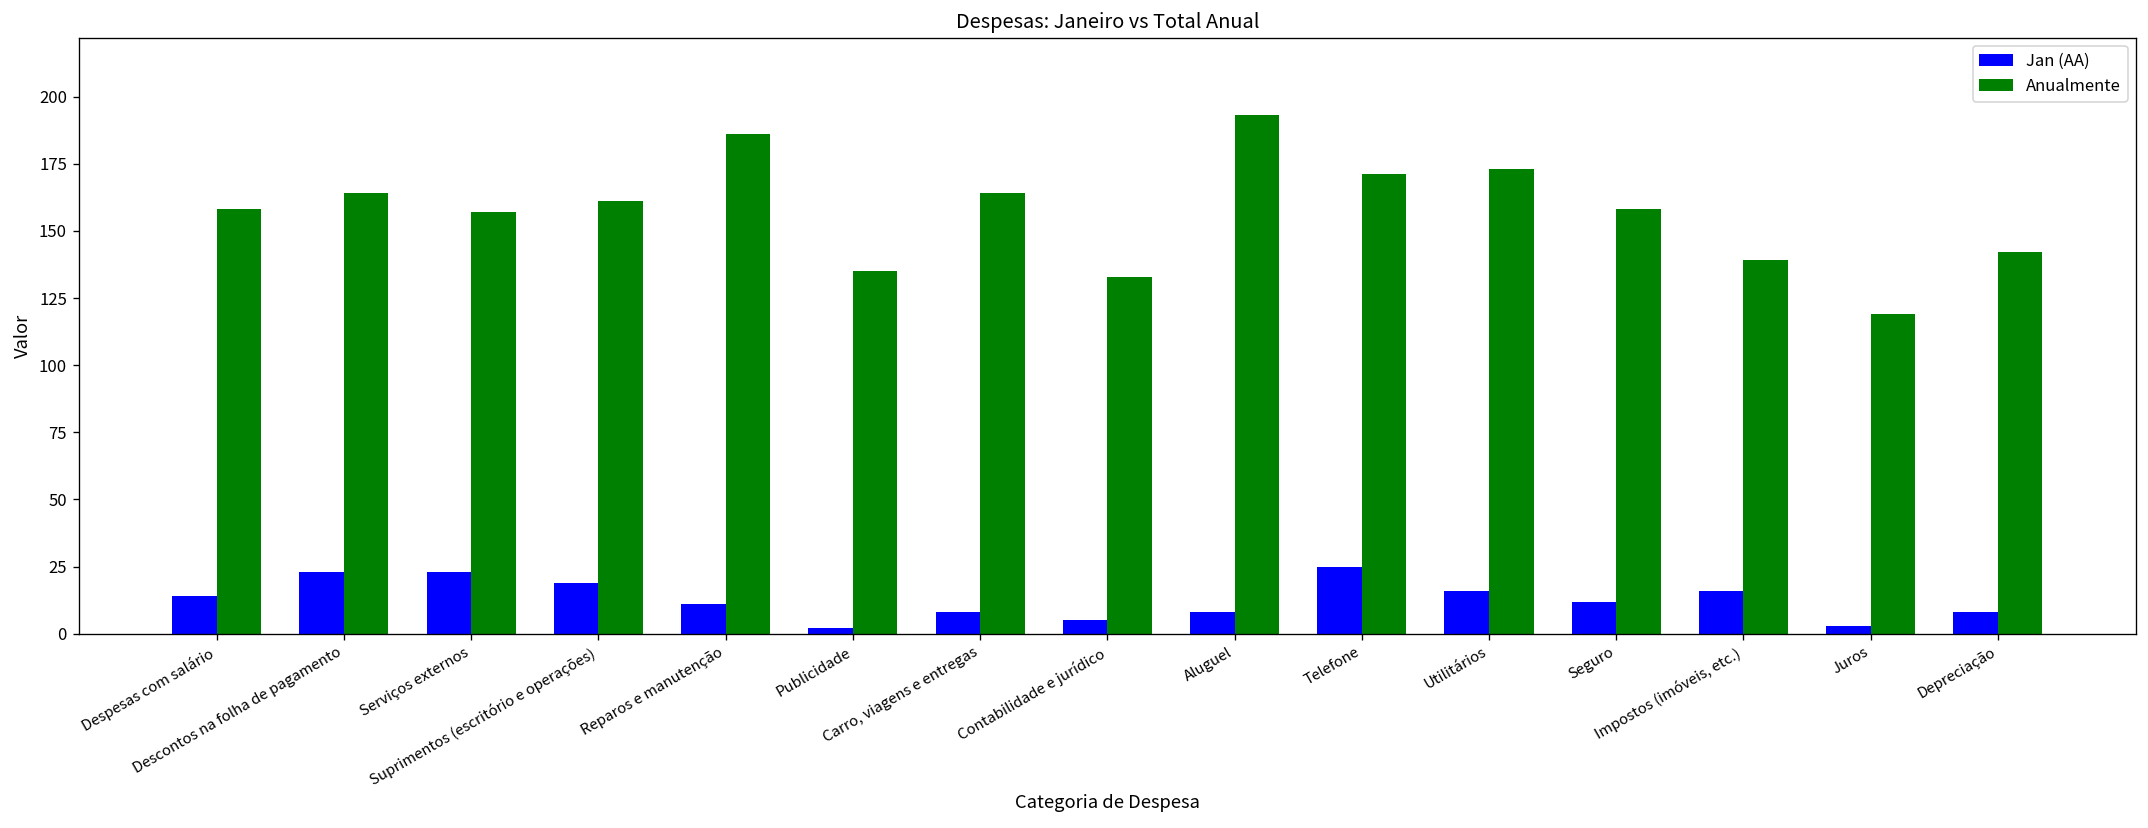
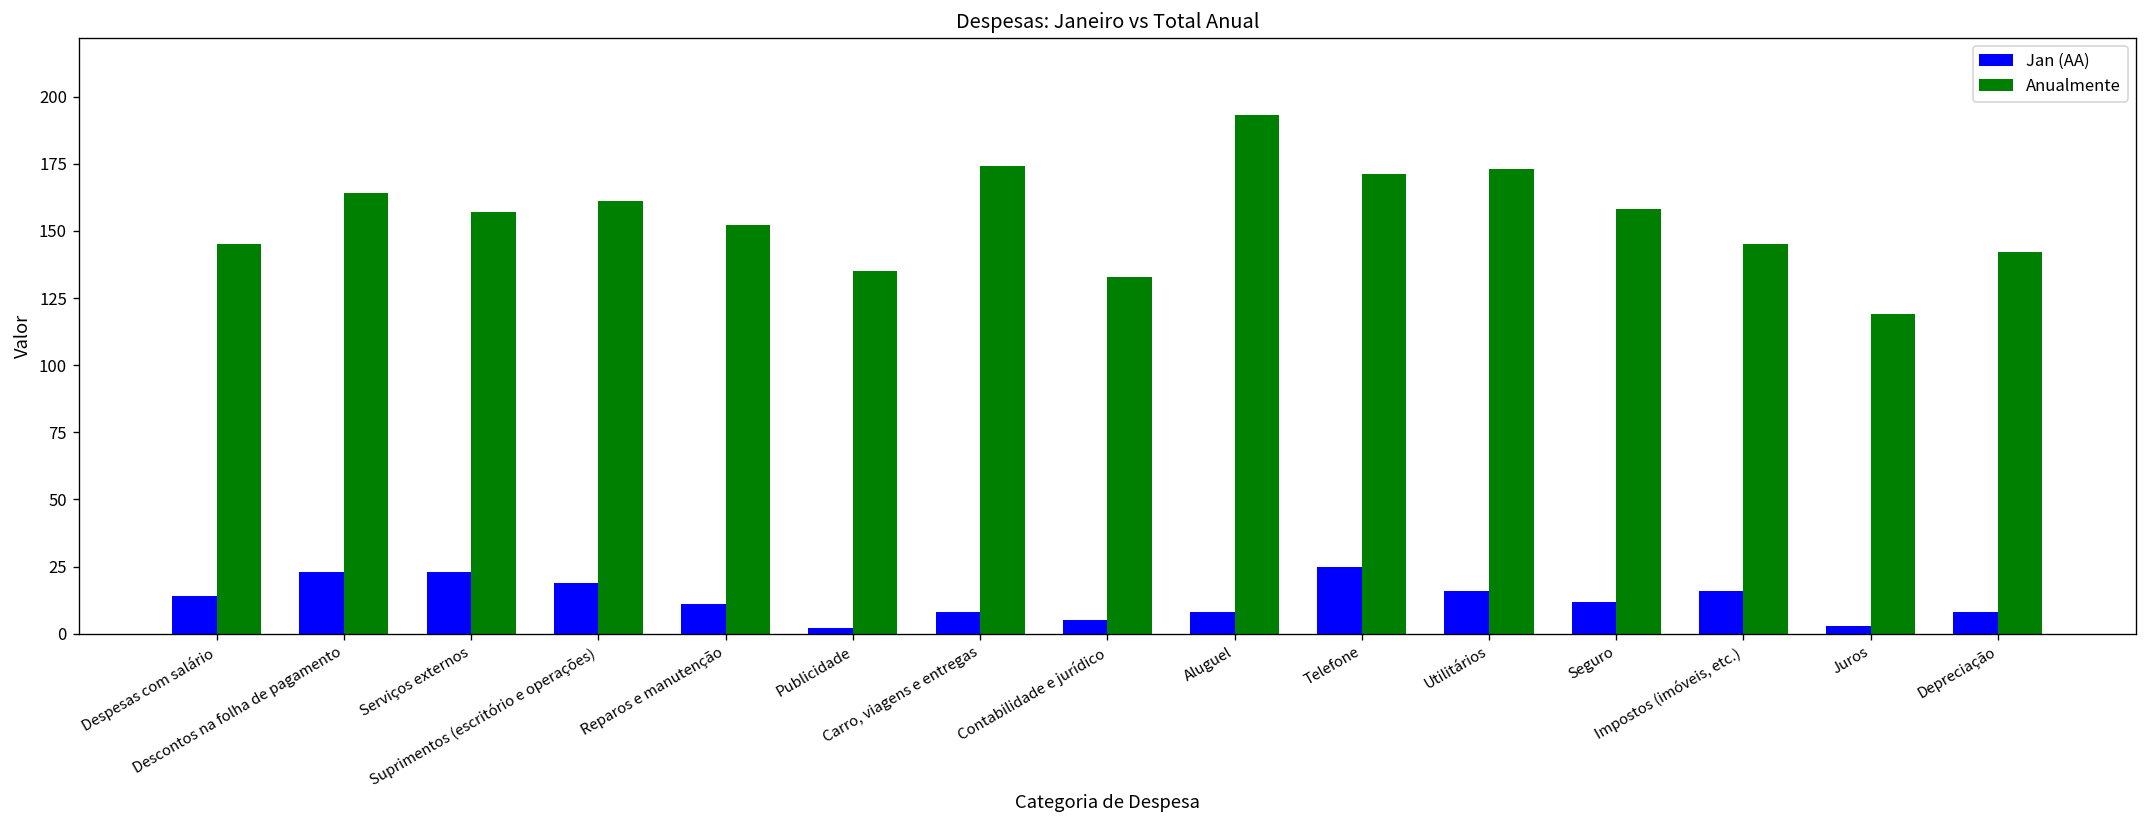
  {
    "Jan (AA)": {
      "Despesas com salário": 14,
      "Descontos na folha de pagamento": 23,
      "Serviços externos": 23,
      "Suprimentos (escritório e operações)": 19,
      "Reparos e manutenção": 11,
      "Publicidade": 2,
      "Carro, viagens e entregas": 8,
      "Contabilidade e jurídico": 5,
      "Aluguel": 8,
      "Telefone": 25,
      "Utilitários": 16,
      "Seguro": 12,
      "Impostos (imóveis, etc.)": 16,
      "Juros": 3,
      "Depreciação": 8
    },
    "Anualmente": {
-     "Despesas com salário": 158,
+     "Despesas com salário": 145,
      "Descontos na folha de pagamento": 164,
      "Serviços externos": 157,
      "Suprimentos (escritório e operações)": 161,
-     "Reparos e manutenção": 186,
+     "Reparos e manutenção": 152,
      "Publicidade": 135,
-     "Carro, viagens e entregas": 164,
+     "Carro, viagens e entregas": 174,
      "Contabilidade e jurídico": 133,
      "Aluguel": 193,
      "Telefone": 171,
      "Utilitários": 173,
      "Seguro": 158,
-     "Impostos (imóveis, etc.)": 139,
+     "Impostos (imóveis, etc.)": 145,
      "Juros": 119,
      "Depreciação": 142
    }
  }
